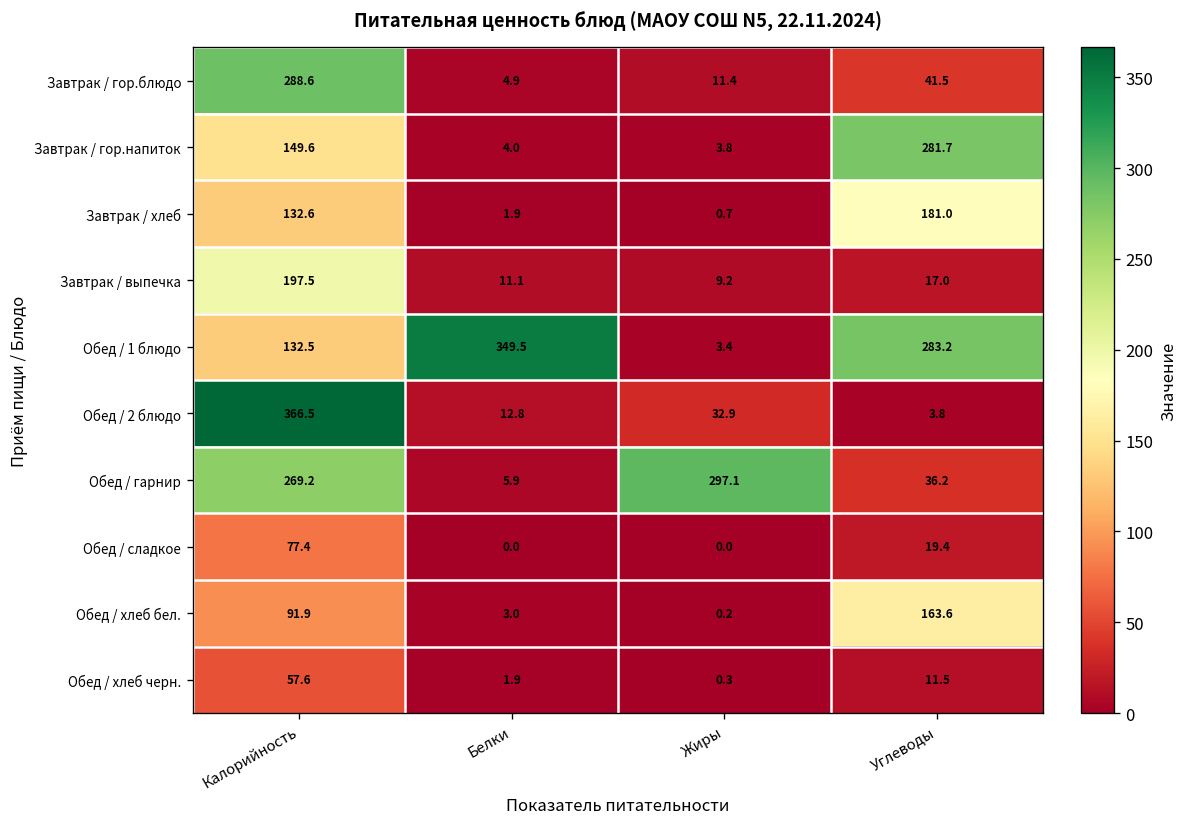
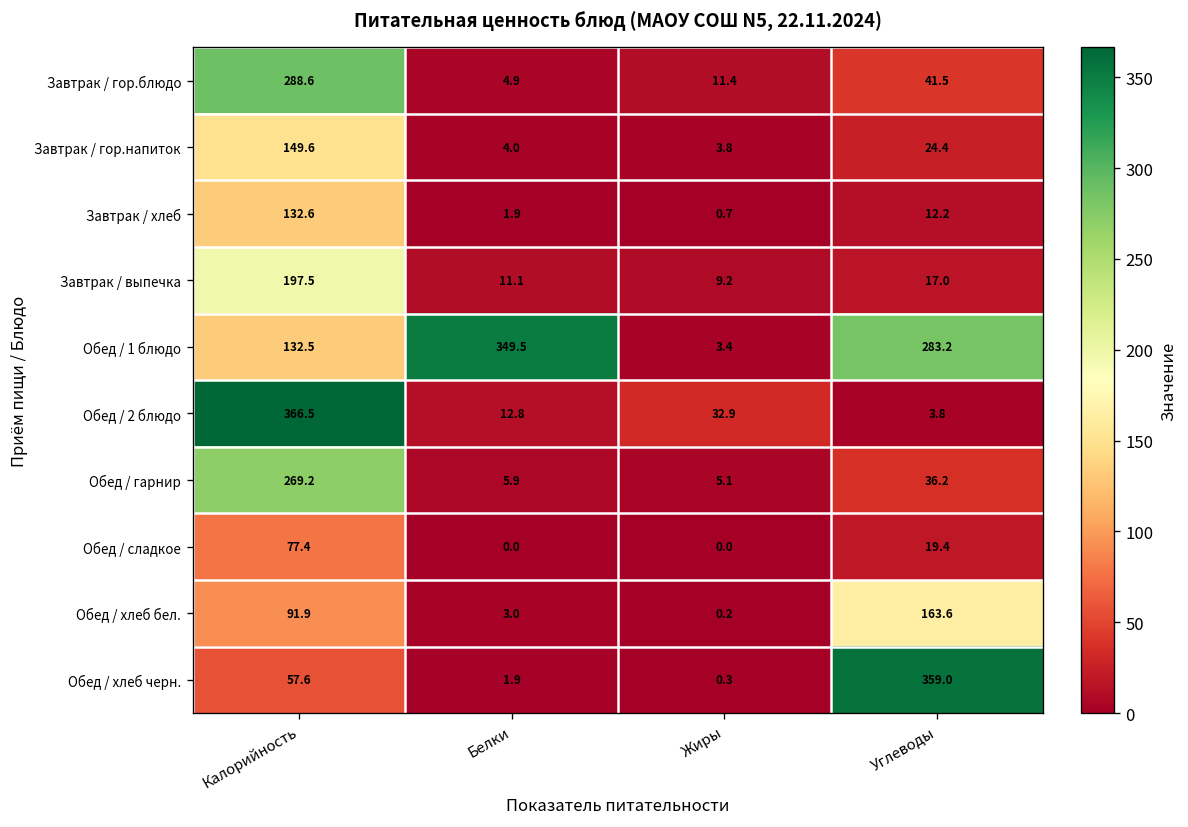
  {
    "Завтрак / гор.блюдо": {
      "Калорийность": 288.6,
      "Белки": 4.9,
      "Жиры": 11.4,
      "Углеводы": 41.5
    },
    "Завтрак / гор.напиток": {
      "Калорийность": 149.6,
      "Белки": 4.0,
      "Жиры": 3.8,
-     "Углеводы": 281.7
+     "Углеводы": 24.4
    },
    "Завтрак / хлеб": {
      "Калорийность": 132.6,
      "Белки": 1.9,
      "Жиры": 0.7,
-     "Углеводы": 181.0
+     "Углеводы": 12.2
    },
    "Завтрак / выпечка": {
      "Калорийность": 197.5,
      "Белки": 11.1,
      "Жиры": 9.2,
      "Углеводы": 17.0
    },
    "Обед / 1 блюдо": {
      "Калорийность": 132.5,
      "Белки": 349.5,
      "Жиры": 3.4,
      "Углеводы": 283.2
    },
    "Обед / 2 блюдо": {
      "Калорийность": 366.5,
      "Белки": 12.8,
      "Жиры": 32.9,
      "Углеводы": 3.8
    },
    "Обед / гарнир": {
      "Калорийность": 269.2,
      "Белки": 5.9,
-     "Жиры": 297.1,
+     "Жиры": 5.1,
      "Углеводы": 36.2
    },
    "Обед / сладкое": {
      "Калорийность": 77.4,
      "Белки": 0.0,
      "Жиры": 0.0,
      "Углеводы": 19.4
    },
    "Обед / хлеб бел.": {
      "Калорийность": 91.9,
      "Белки": 3.0,
      "Жиры": 0.2,
      "Углеводы": 163.6
    },
    "Обед / хлеб черн.": {
      "Калорийность": 57.6,
      "Белки": 1.9,
      "Жиры": 0.3,
-     "Углеводы": 11.5
+     "Углеводы": 359.0
    }
  }
